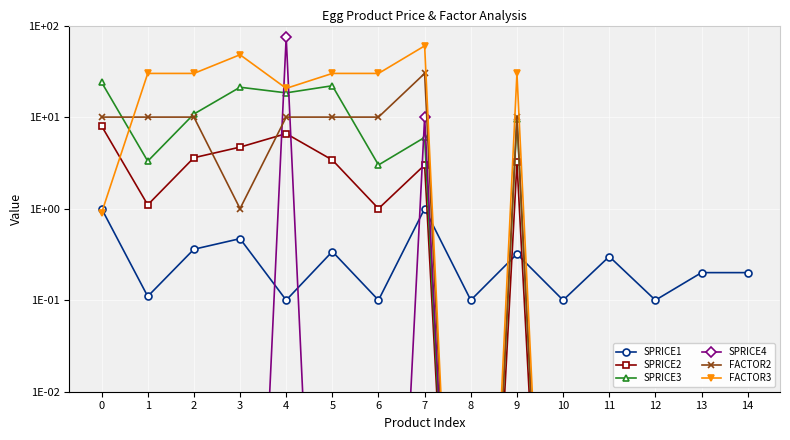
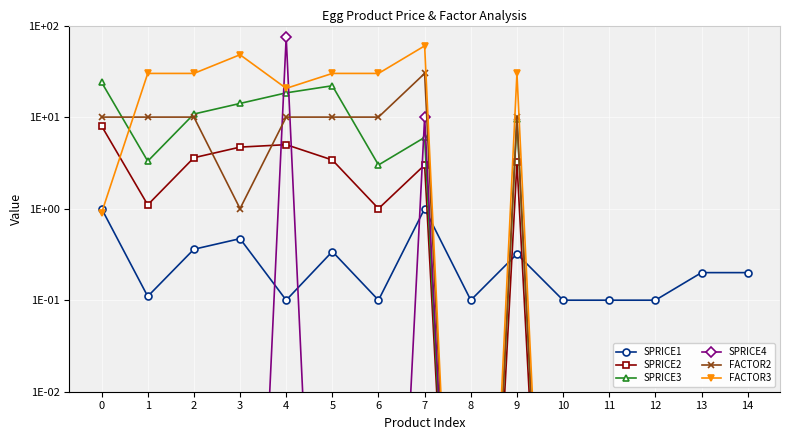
  {
    "SPRICE1": {
      "0": 1.0,
      "1": 0.11,
      "2": 0.36,
      "3": 0.5,
      "4": 0.1,
      "5": 0.34,
      "6": 0.1,
      "7": 1.0,
      "8": 0.1,
      "9": 0.3,
      "10": 0.1,
-     "11": 0.3,
+     "11": 0.1,
      "12": 0.1,
      "13": 0.2,
      "14": 0.2
    },
    "SPRICE2": {
      "0": 8,
      "1": 1.1,
      "2": 3.6,
      "3": 5,
-     "4": 7,
+     "4": 5,
      "5": 3.4,
      "6": 1,
      "7": 3,
      "9": 3
    },
    "SPRICE3": {
      "0": 24,
      "1": 3.3,
      "2": 11,
-     "3": 21,
+     "3": 14,
      "4": 18,
      "5": 22,
      "6": 3,
      "7": 6
    },
    "SPRICE4": {
      "4": 80,
      "7": 10
    },
    "FACTOR2": {
      "0": 10,
      "1": 10,
      "2": 10,
      "3": 1.0,
      "4": 10,
      "5": 10,
      "6": 10,
      "7": 30
    },
    "FACTOR3": {
      "0": 0.9,
      "1": 30,
      "2": 30,
      "3": 50,
      "4": 21,
      "5": 30,
      "6": 30,
      "7": 60,
      "9": 30
    }
  }
